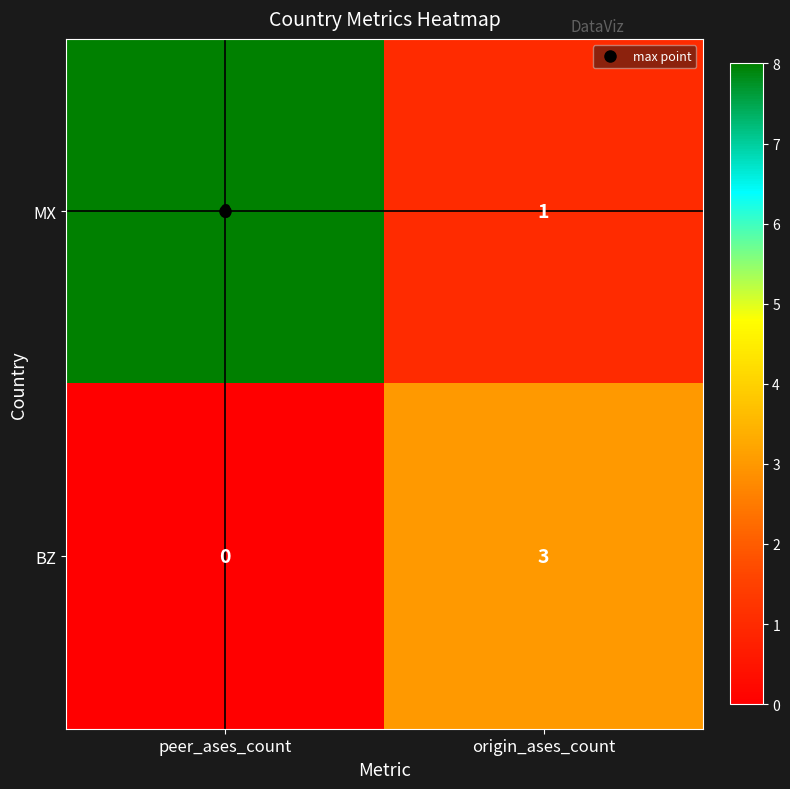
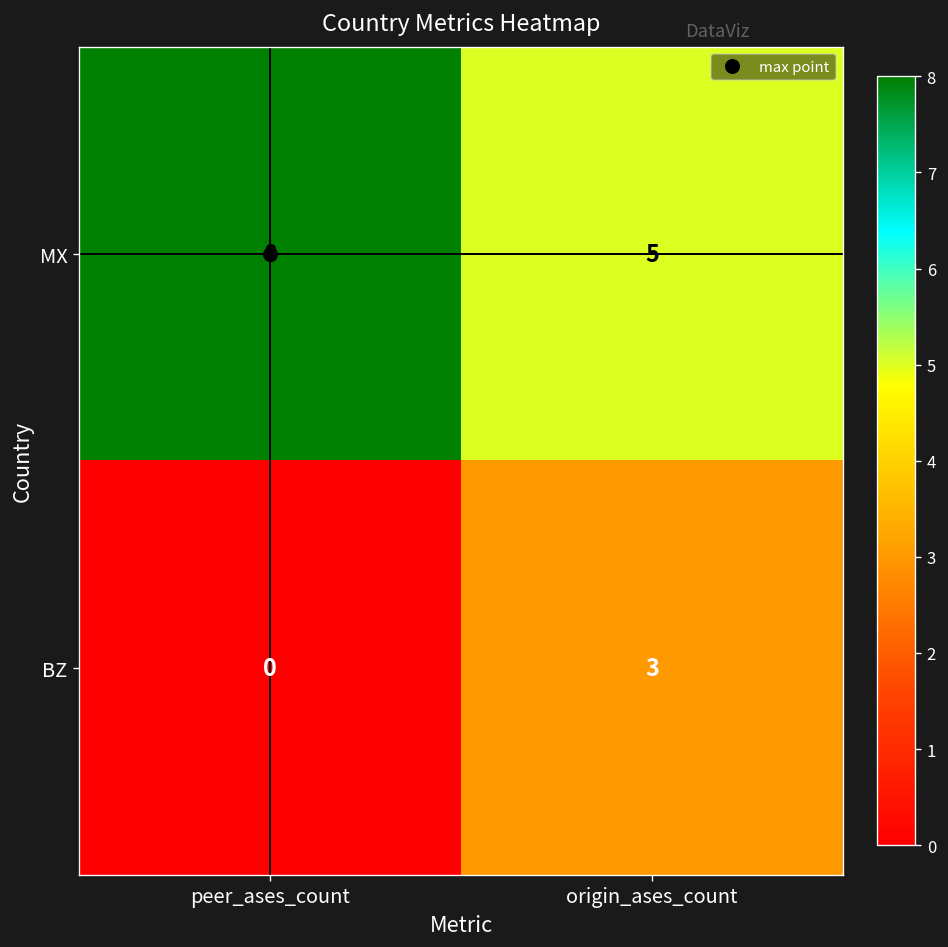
  {
    "MX": {
-     "origin_ases_count": 1
+     "origin_ases_count": 5
    },
    "BZ": {
      "peer_ases_count": 0,
      "origin_ases_count": 3
    }
  }
